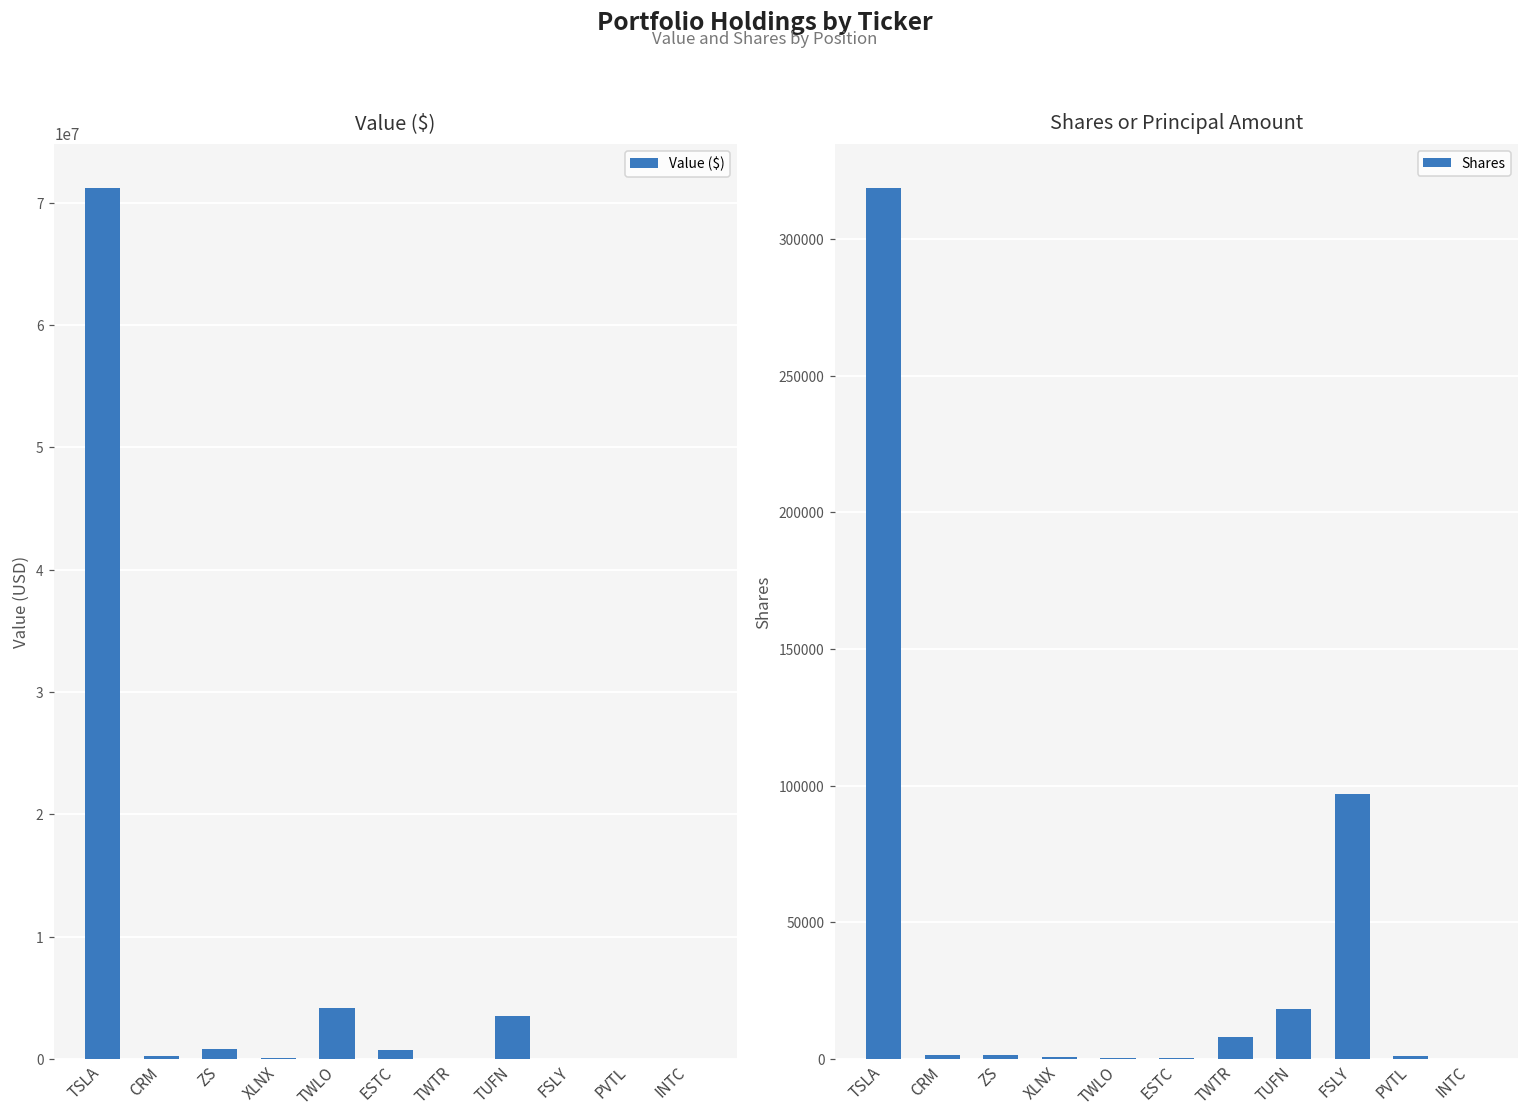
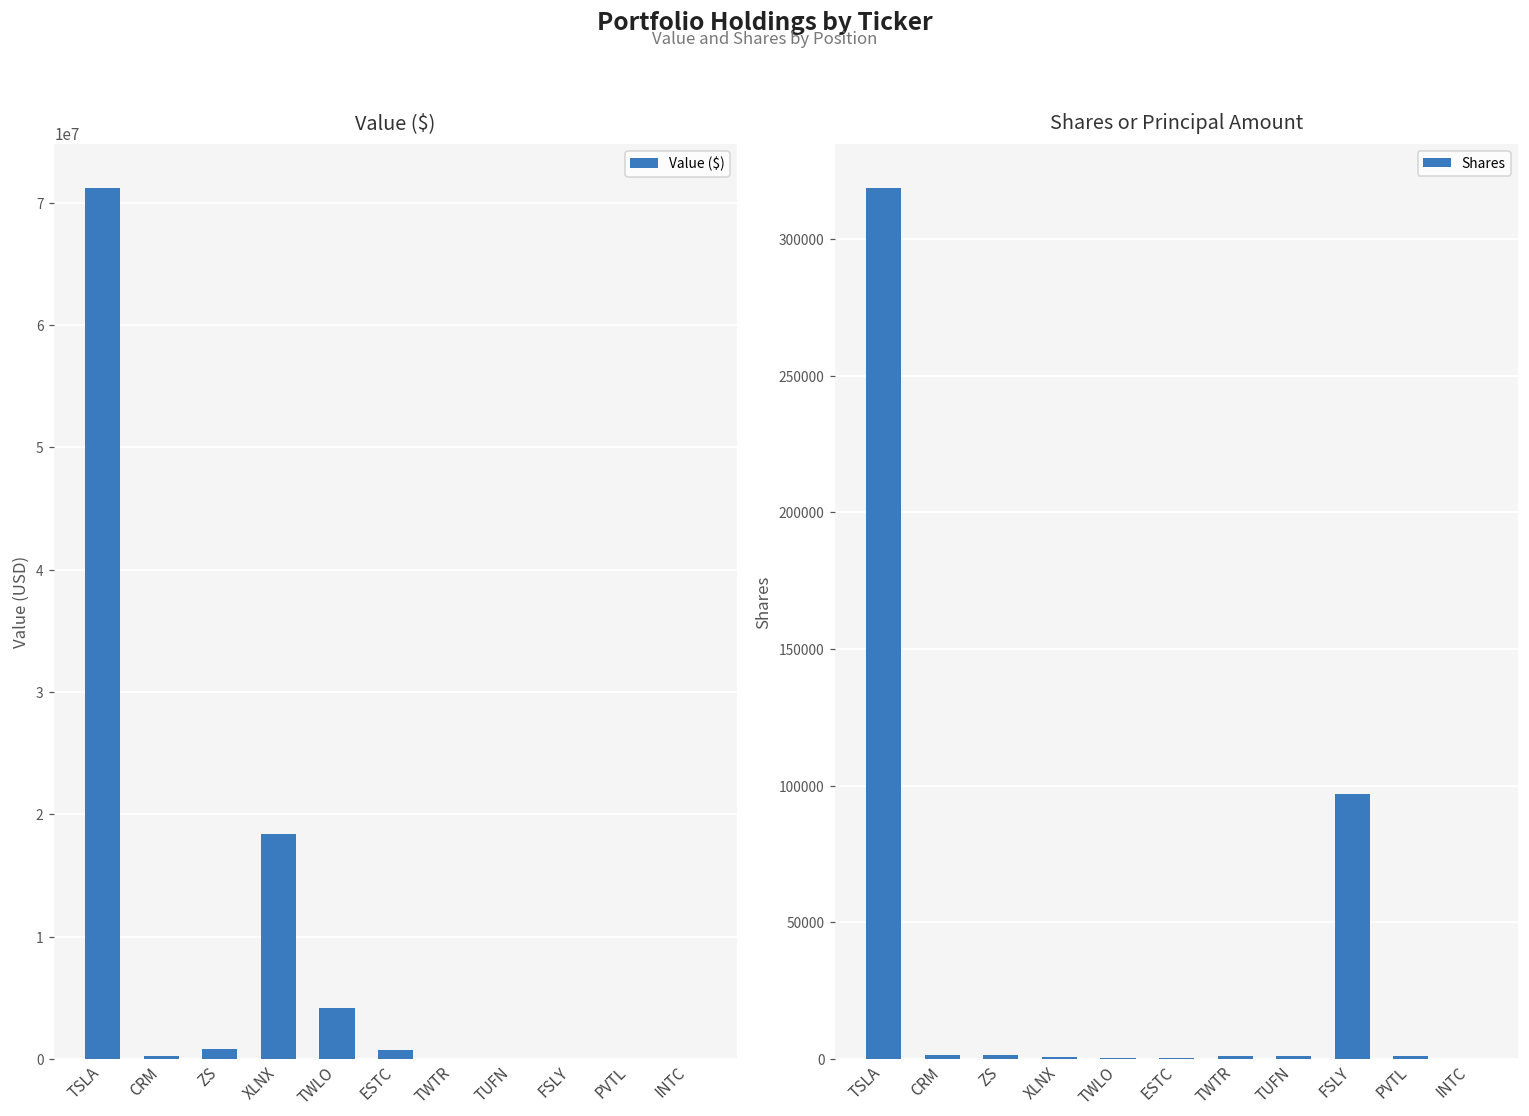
  {
    "Value ($)": {
      "TSLA": 71200000,
      "CRM": 200000,
      "ZS": 800000,
-     "XLNX": 100000,
+     "XLNX": 18400000,
      "TWLO": 4100000,
      "ESTC": 800000,
-     "TUFN": 3600000
+     "TUFN": 0
    },
    "Shares or Principal Amount": {
      "TSLA": 319000,
      "CRM": 2000,
      "ZS": 2000,
-     "TWTR": 8000,
-     "TUFN": 18000,
+     "TWTR": 1000,
+     "TUFN": 1000,
      "FSLY": 97000
    }
  }
